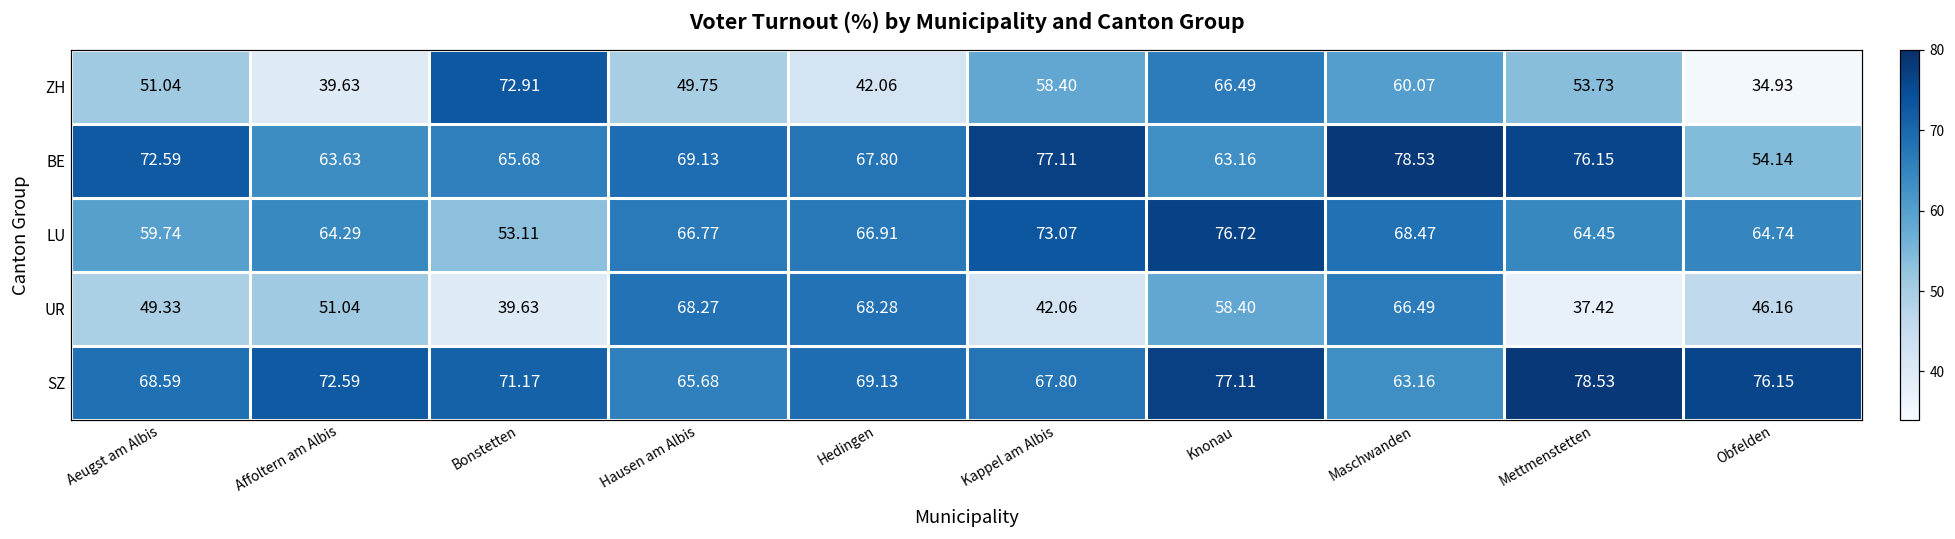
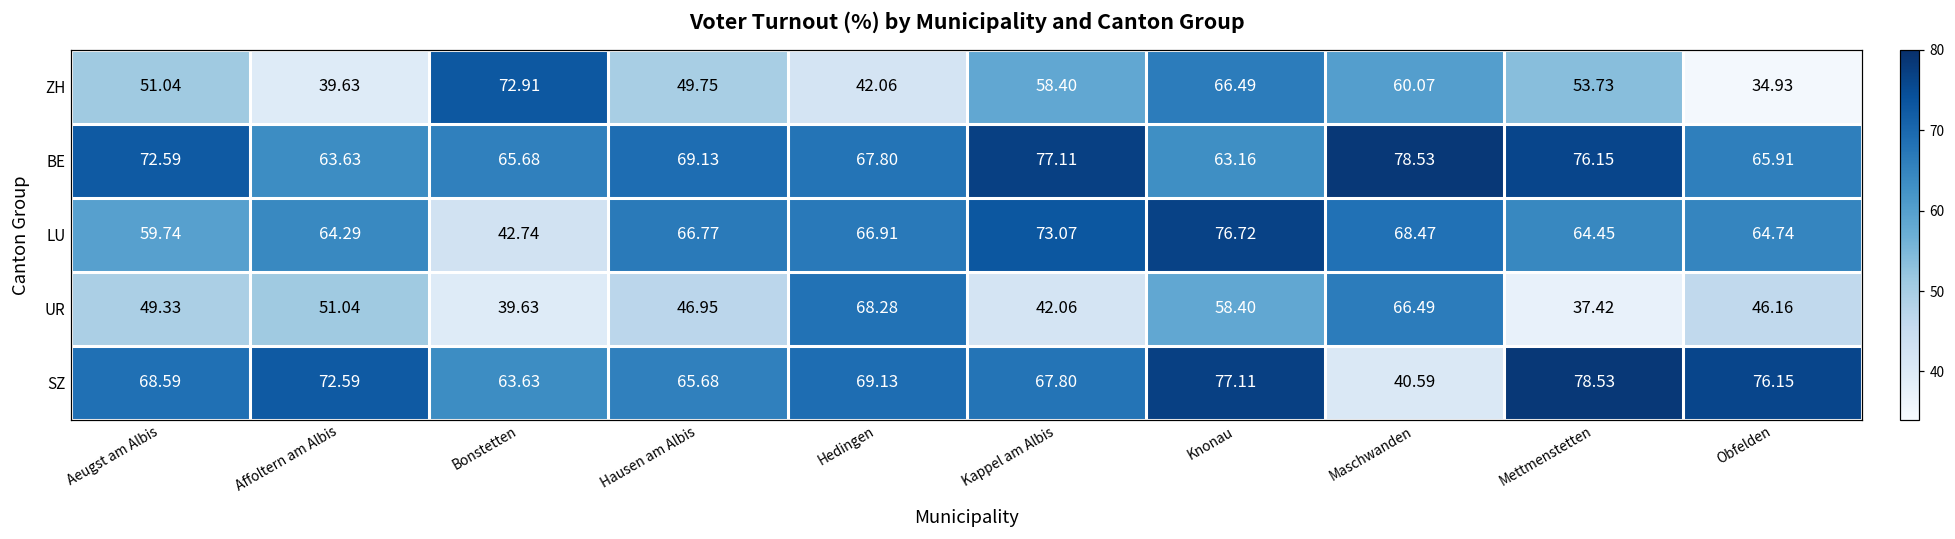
  {
    "ZH": {
      "Aeugst am Albis": 51.04,
      "Affoltern am Albis": 39.63,
      "Bonstetten": 72.91,
      "Hausen am Albis": 49.75,
      "Hedingen": 42.06,
      "Kappel am Albis": 58.40,
      "Knonau": 66.49,
      "Maschwanden": 60.07,
      "Mettmenstetten": 53.73,
      "Obfelden": 34.93
    },
    "BE": {
      "Aeugst am Albis": 72.59,
      "Affoltern am Albis": 63.63,
      "Bonstetten": 65.68,
      "Hausen am Albis": 69.13,
      "Hedingen": 67.80,
      "Kappel am Albis": 77.11,
      "Knonau": 63.16,
      "Maschwanden": 78.53,
      "Mettmenstetten": 76.15,
-     "Obfelden": 54.14
+     "Obfelden": 65.91
    },
    "LU": {
      "Aeugst am Albis": 59.74,
      "Affoltern am Albis": 64.29,
-     "Bonstetten": 53.11,
+     "Bonstetten": 42.74,
      "Hausen am Albis": 66.77,
      "Hedingen": 66.91,
      "Kappel am Albis": 73.07,
      "Knonau": 76.72,
      "Maschwanden": 68.47,
      "Mettmenstetten": 64.45,
      "Obfelden": 64.74
    },
    "UR": {
      "Aeugst am Albis": 49.33,
      "Affoltern am Albis": 51.04,
      "Bonstetten": 39.63,
-     "Hausen am Albis": 68.27,
+     "Hausen am Albis": 46.95,
      "Hedingen": 68.28,
      "Kappel am Albis": 42.06,
      "Knonau": 58.40,
      "Maschwanden": 66.49,
      "Mettmenstetten": 37.42,
      "Obfelden": 46.16
    },
    "SZ": {
      "Aeugst am Albis": 68.59,
      "Affoltern am Albis": 72.59,
-     "Bonstetten": 71.17,
+     "Bonstetten": 63.63,
      "Hausen am Albis": 65.68,
      "Hedingen": 69.13,
      "Kappel am Albis": 67.80,
      "Knonau": 77.11,
-     "Maschwanden": 63.16,
+     "Maschwanden": 40.59,
      "Mettmenstetten": 78.53,
      "Obfelden": 76.15
    }
  }
